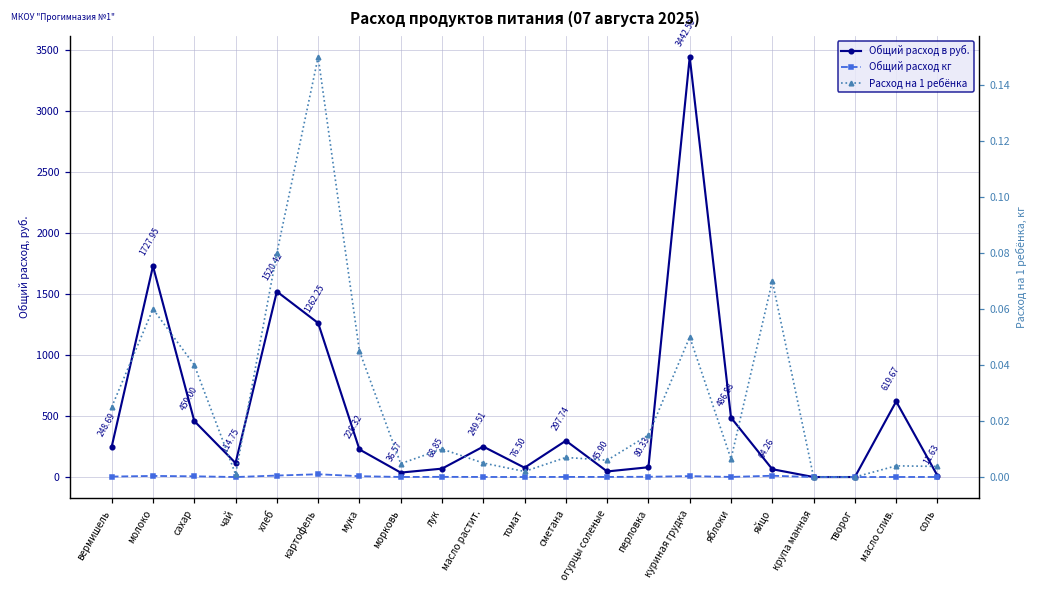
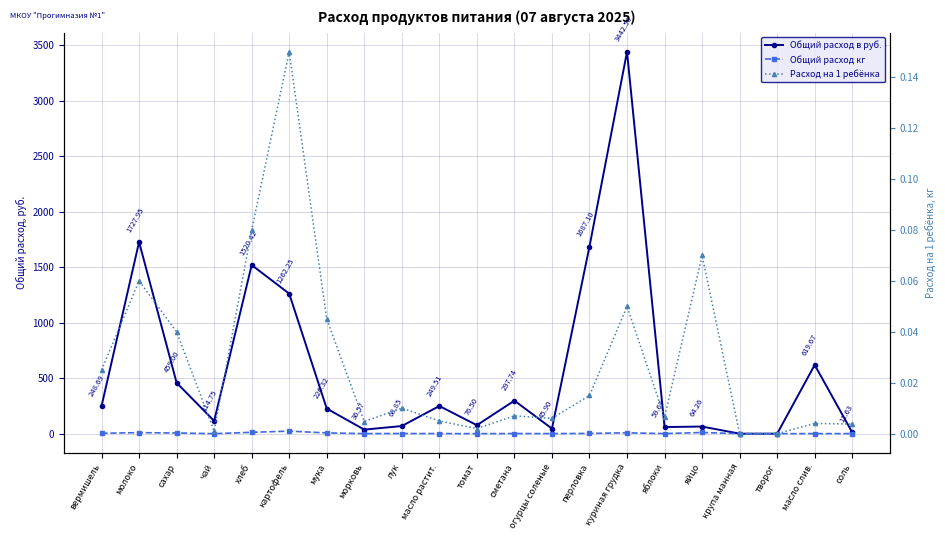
  {
    "Общий расход в руб.": {
      "вермишель": 248.69,
      "молоко": 1727.95,
      "сахар": 459.00,
      "чай": 114.75,
      "картофель": 1262.25,
      "мука": 226.32,
      "масло растит.": 249.51,
      "томат": 76.50,
      "сметана": 297.74,
-     "перловка": 80.33,
+     "перловка": 1687.10,
      "куриная грудка": 3442.50,
-     "яблоки": 486.88,
+     "яблоки": 59.67,
      "яйцо": 64.26,
      "масло слив.": 619.67
    }
  }
